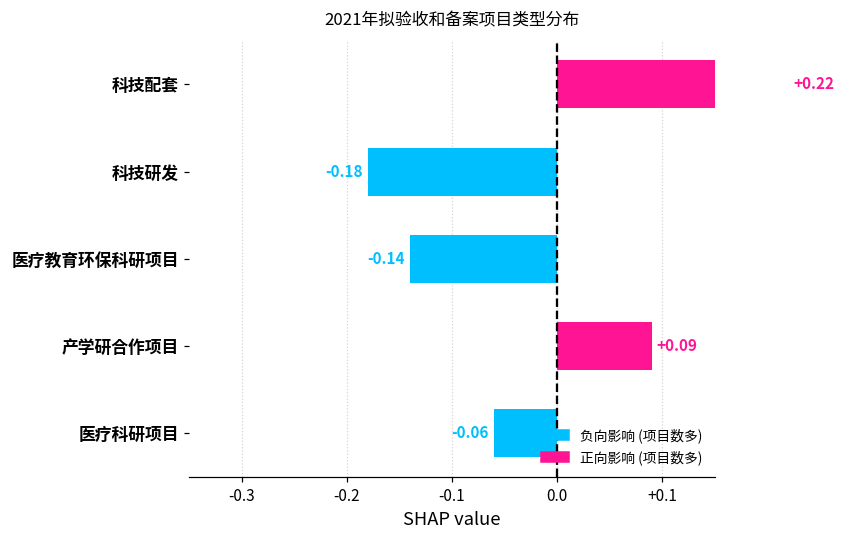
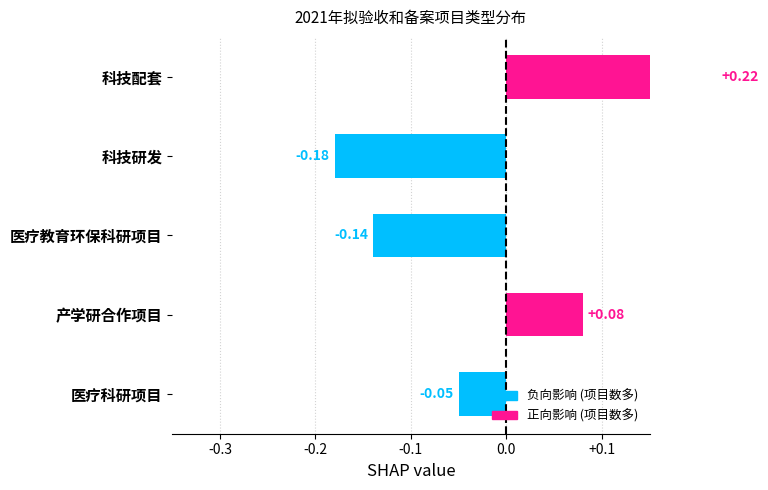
  {
    "科技研发": "-0.18",
    "医疗教育环保科研项目": "-0.14",
-   "产学研合作项目": "+0.09",
-   "医疗科研项目": "-0.06"
+   "产学研合作项目": "+0.08",
+   "医疗科研项目": "-0.05"
  }
